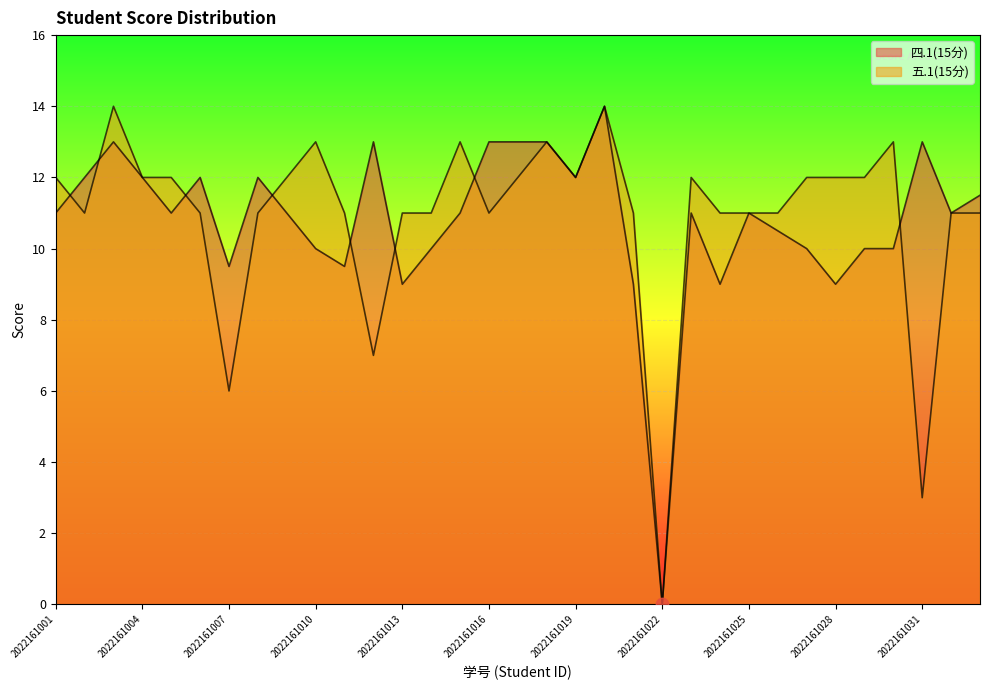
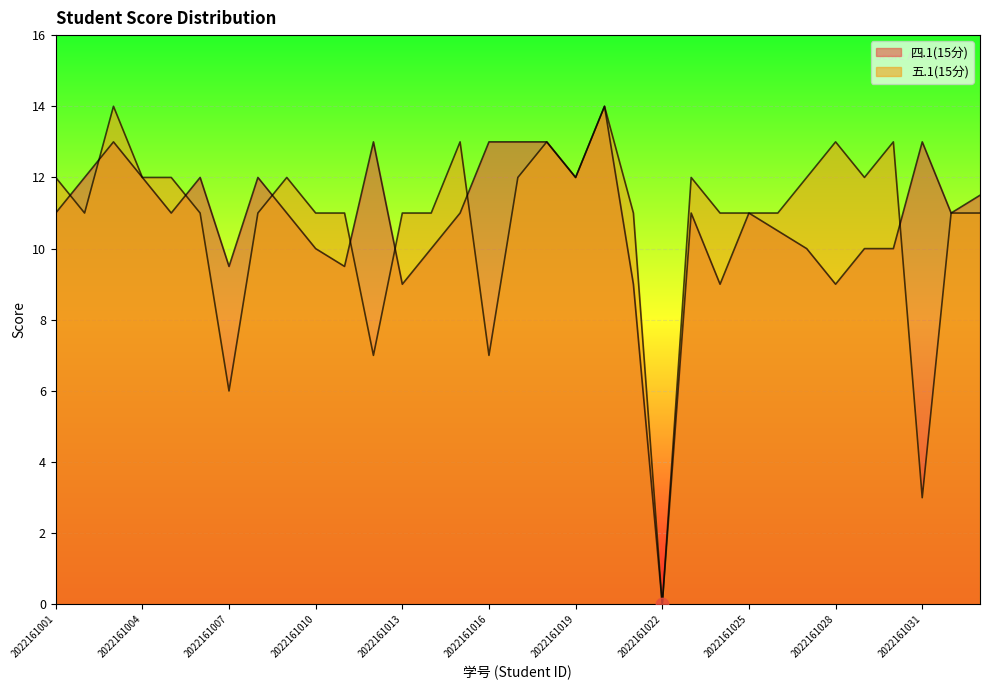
  {
    "五.1(15分)": {
      "2022161001": 12,
      "2022161007": 6,
-     "2022161010": 13,
+     "2022161010": 11,
      "2022161013": 11,
-     "2022161016": 11,
-     "2022161028": 12,
+     "2022161016": 7,
+     "2022161028": 13,
      "2022161031": 3
    }
  }
